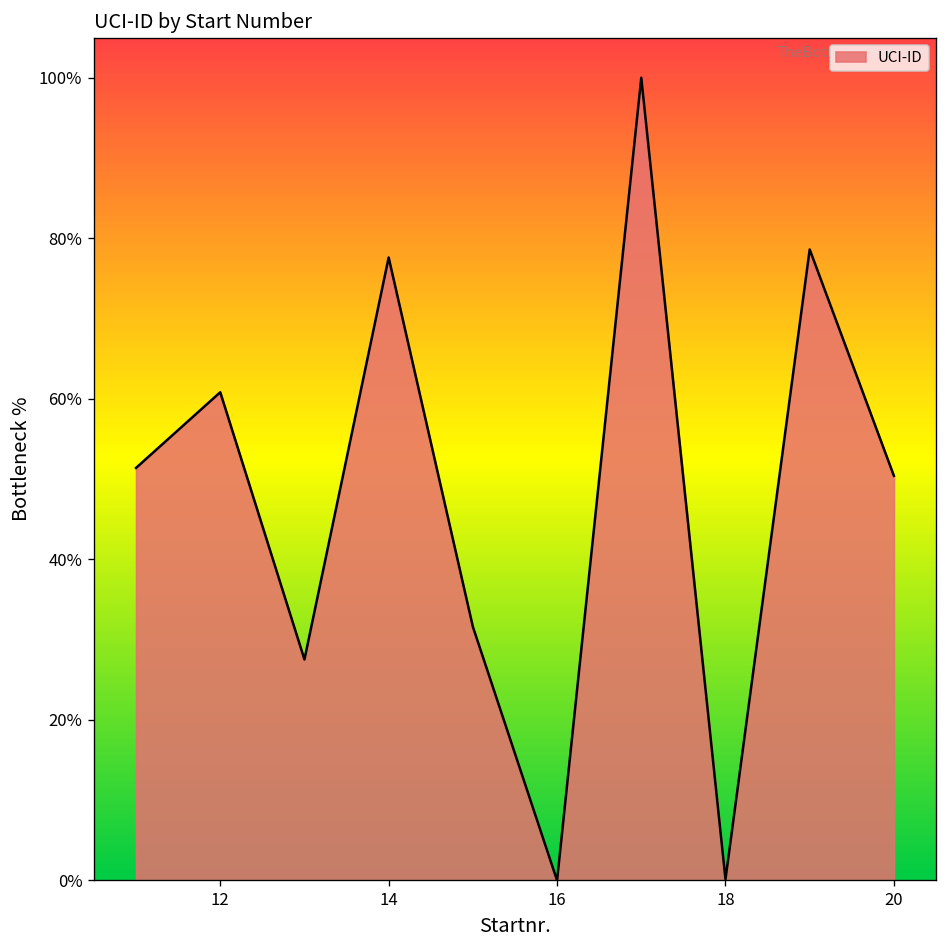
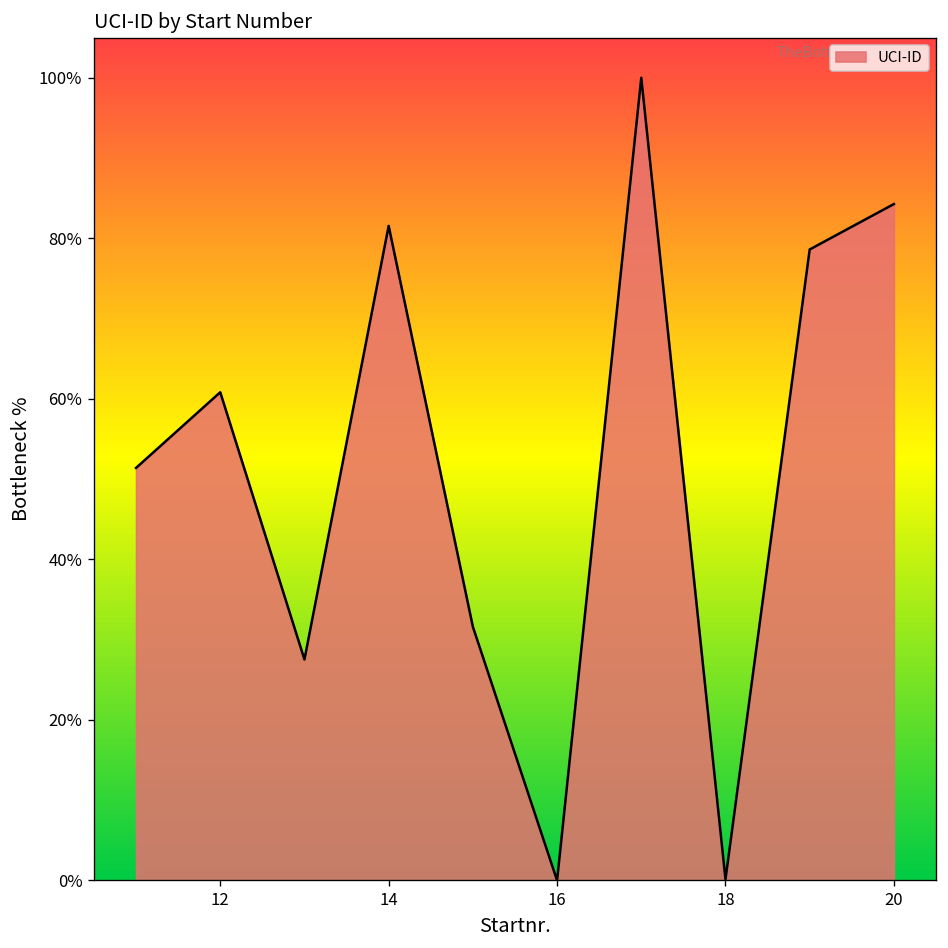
  {
    "12": "61%",
-   "14": "78%",
+   "14": "82%",
    "16": "0%",
    "18": "0%",
-   "20": "50%"
+   "20": "84%"
  }
